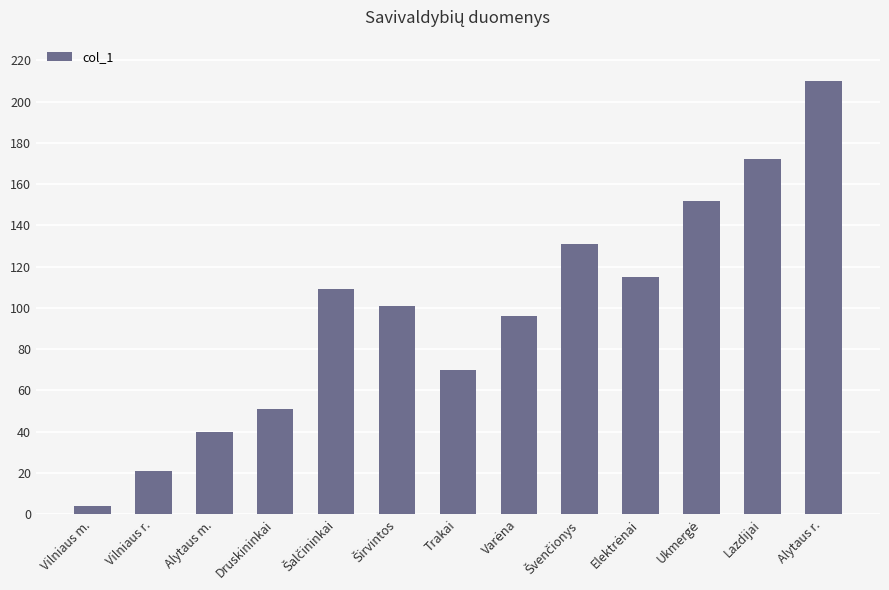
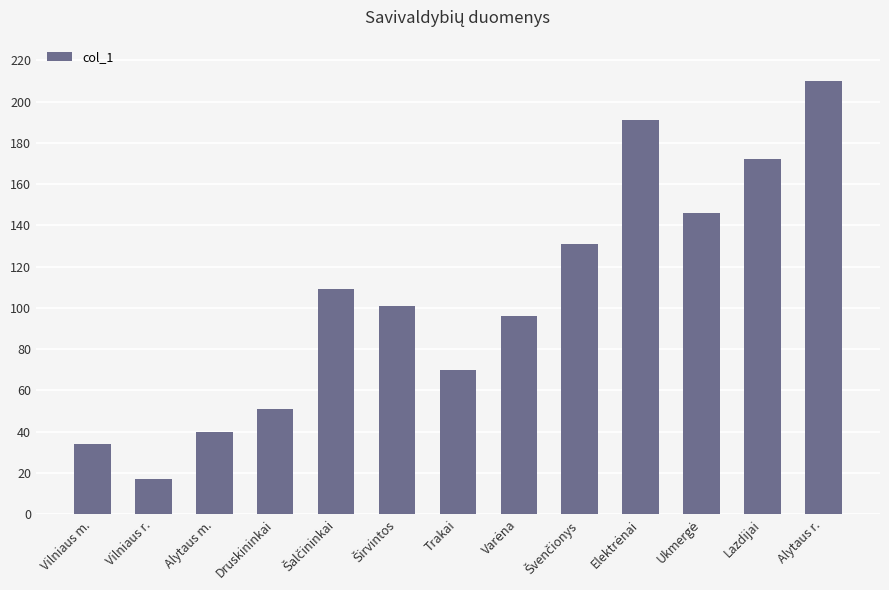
  {
-   "Vilniaus m.": 4,
-   "Vilniaus r.": 21,
+   "Vilniaus m.": 34,
+   "Vilniaus r.": 17,
    "Alytaus m.": 40,
    "Druskininkai": 51,
    "Šalčininkai": 109,
    "Širvintos": 101,
    "Trakai": 70,
    "Varėna": 96,
    "Švenčionys": 131,
-   "Elektrėnai": 115,
-   "Ukmergė": 152,
+   "Elektrėnai": 191,
+   "Ukmergė": 146,
    "Lazdijai": 172,
    "Alytaus r.": 210
  }
